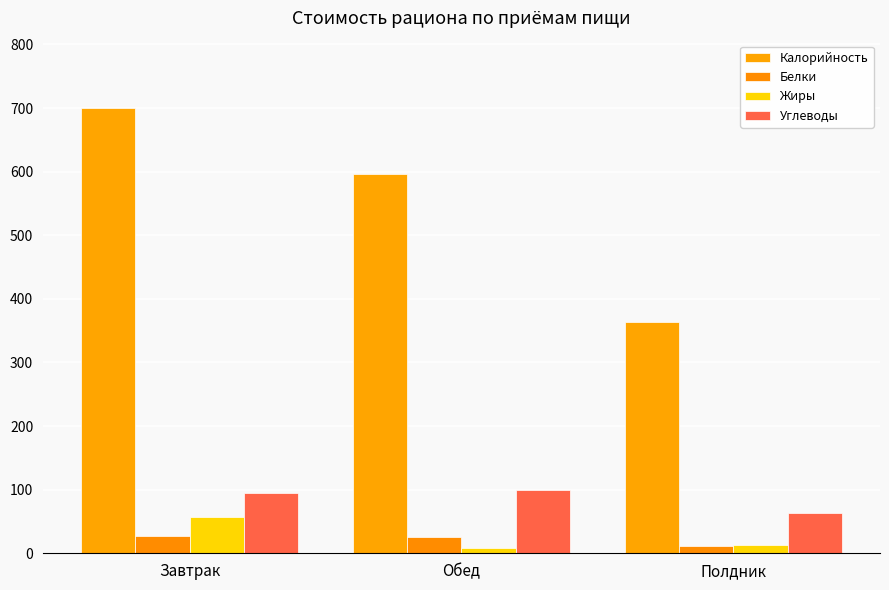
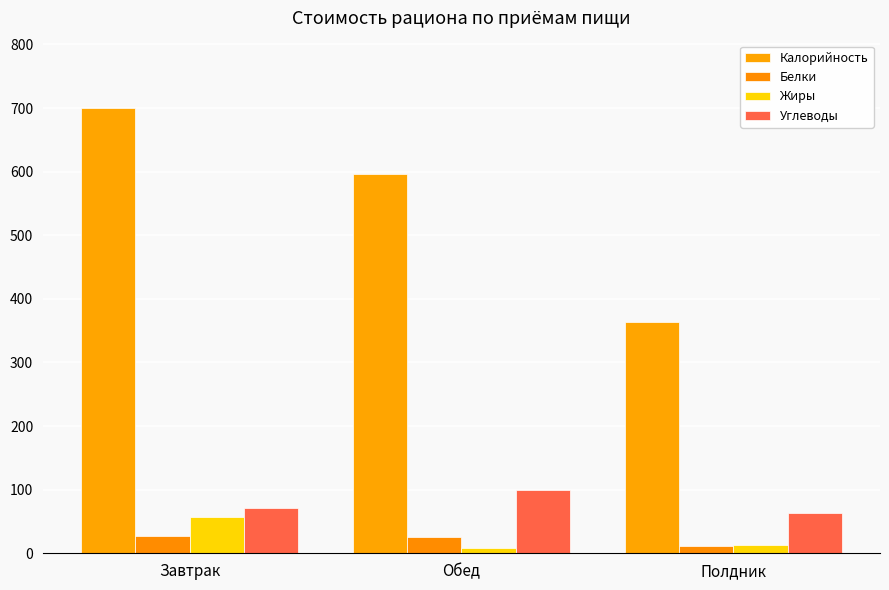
  {
    "Углеводы": {
-     "Завтрак": 90,
+     "Завтрак": 70,
      "Обед": 100,
      "Полдник": 60
    }
  }
